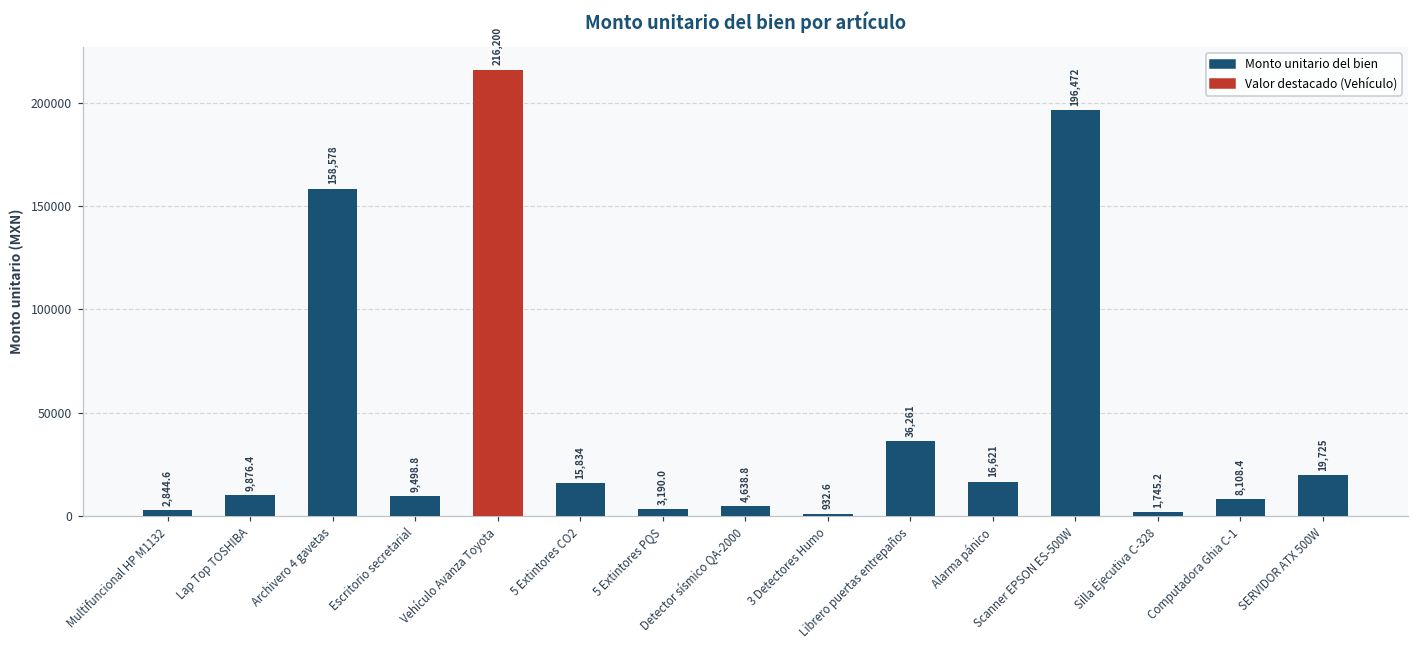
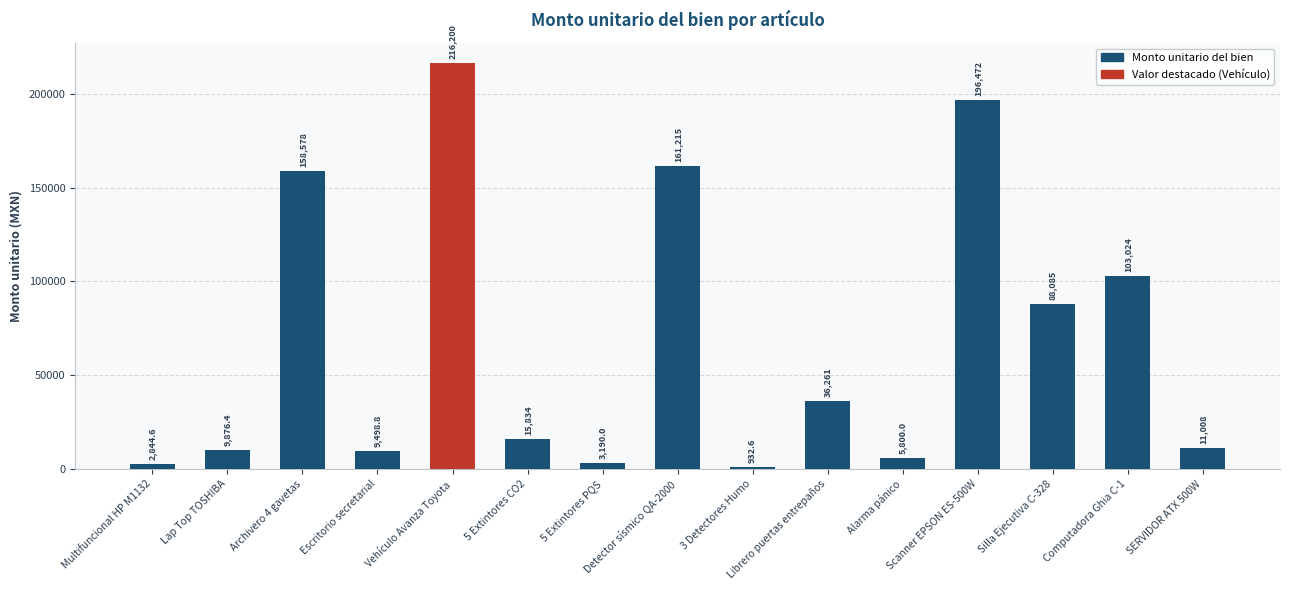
  {
    "Multifuncional HP M1132": "2,844.6",
    "Lap Top TOSHIBA": "9,876.4",
    "Archivero 4 gavetas": "158,578",
    "Escritorio secretarial": "9,498.8",
    "Vehículo Avanza Toyota": "216,200",
    "5 Extintores CO2": "15,834",
    "5 Extintores PQS": "3,190.0",
-   "Detector sísmico QA-2000": "4,638.8",
+   "Detector sísmico QA-2000": "161,215",
    "3 Detectores Humo": "932.6",
    "Librero puertas entrepaños": "36,261",
-   "Alarma pánico": "16,621",
+   "Alarma pánico": "5,800.0",
    "Scanner EPSON ES-500W": "196,472",
-   "Silla Ejecutiva C-328": "1,745.2",
-   "Computadora Ghia C-1": "8,108.4",
-   "SERVIDOR ATX 500W": "19,725"
+   "Silla Ejecutiva C-328": "88,085",
+   "Computadora Ghia C-1": "103,024",
+   "SERVIDOR ATX 500W": "11,008"
  }
